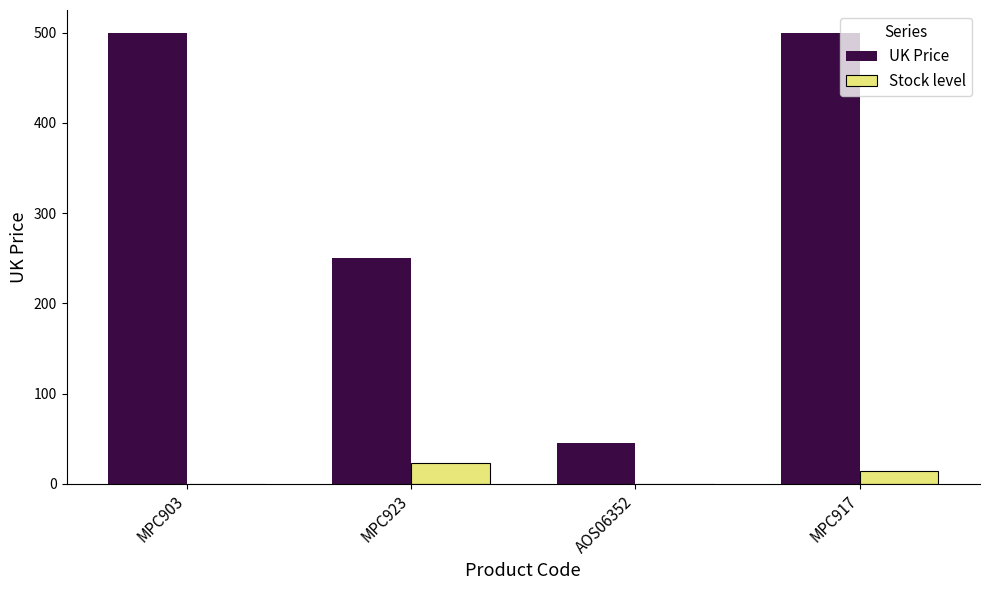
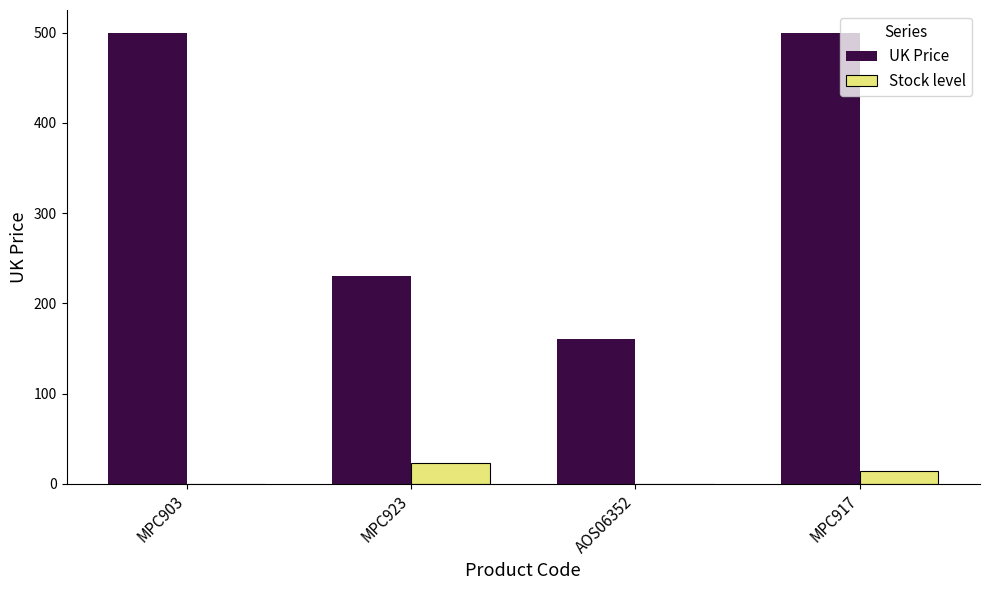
  {
    "UK Price": {
      "MPC903": 500,
-     "MPC923": 250,
-     "AOS06352": 40,
+     "MPC923": 230,
+     "AOS06352": 160,
      "MPC917": 500
    },
    "Stock level": {
      "MPC903": 0,
      "MPC923": 20,
      "AOS06352": 0,
      "MPC917": 10
    }
  }
